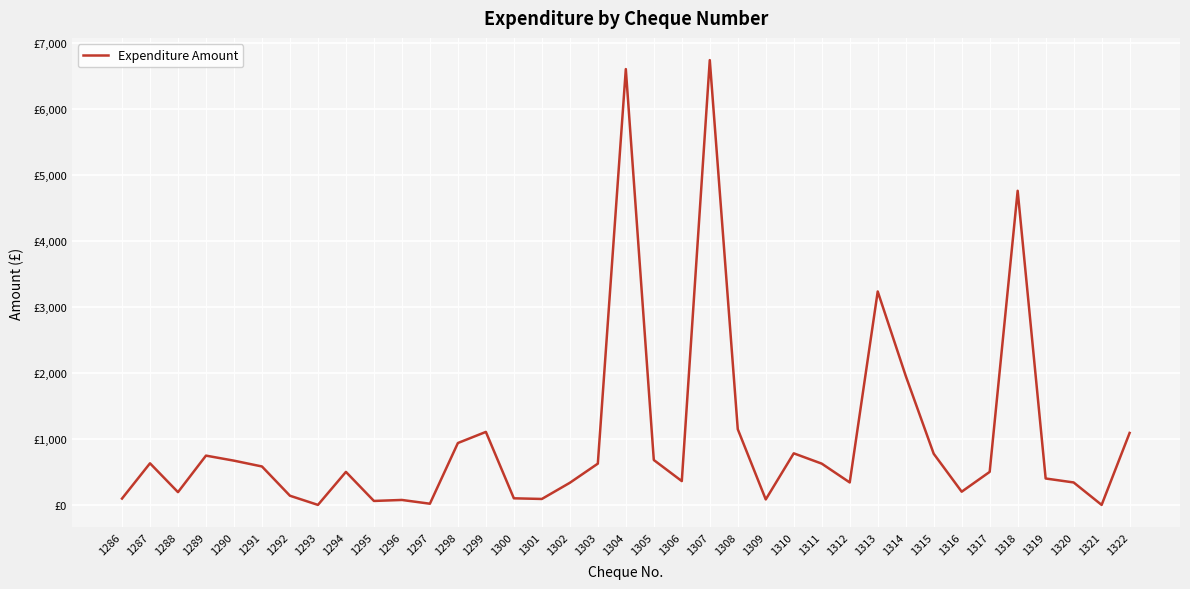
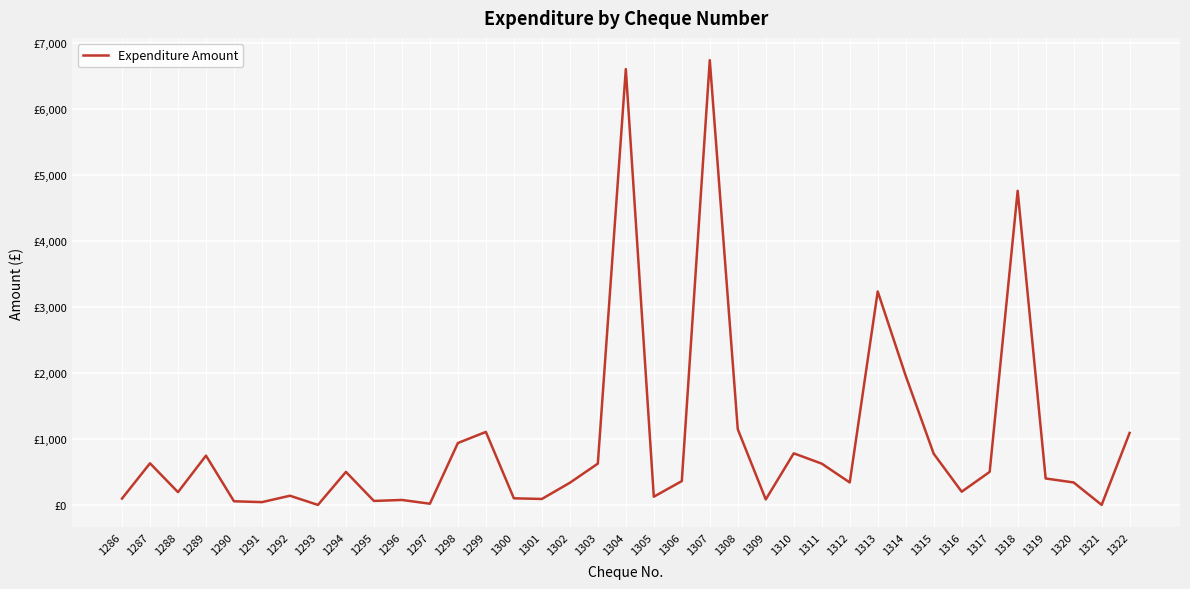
  {
    "1286": "£100",
    "1287": "£600",
    "1288": "£200",
    "1289": "£700",
-   "1290": "£700",
-   "1291": "£600",
+   "1290": "£100",
+   "1291": "£0",
    "1292": "£100",
    "1293": "£0",
    "1294": "£500",
    "1295": "£100",
    "1296": "£100",
    "1297": "£0",
    "1298": "£900",
    "1299": "£1,100",
    "1300": "£100",
    "1301": "£100",
    "1302": "£300",
    "1303": "£600",
    "1304": "£6,600",
-   "1305": "£700",
+   "1305": "£100",
    "1306": "£400",
    "1307": "£6,700",
    "1308": "£1,100",
    "1309": "£100",
    "1310": "£800",
    "1311": "£600",
    "1312": "£300",
    "1313": "£3,200",
    "1314": "£2,000",
    "1315": "£800",
    "1316": "£200",
    "1317": "£500",
    "1318": "£4,800",
    "1319": "£400",
    "1320": "£300",
    "1321": "£0",
    "1322": "£1,100"
  }
